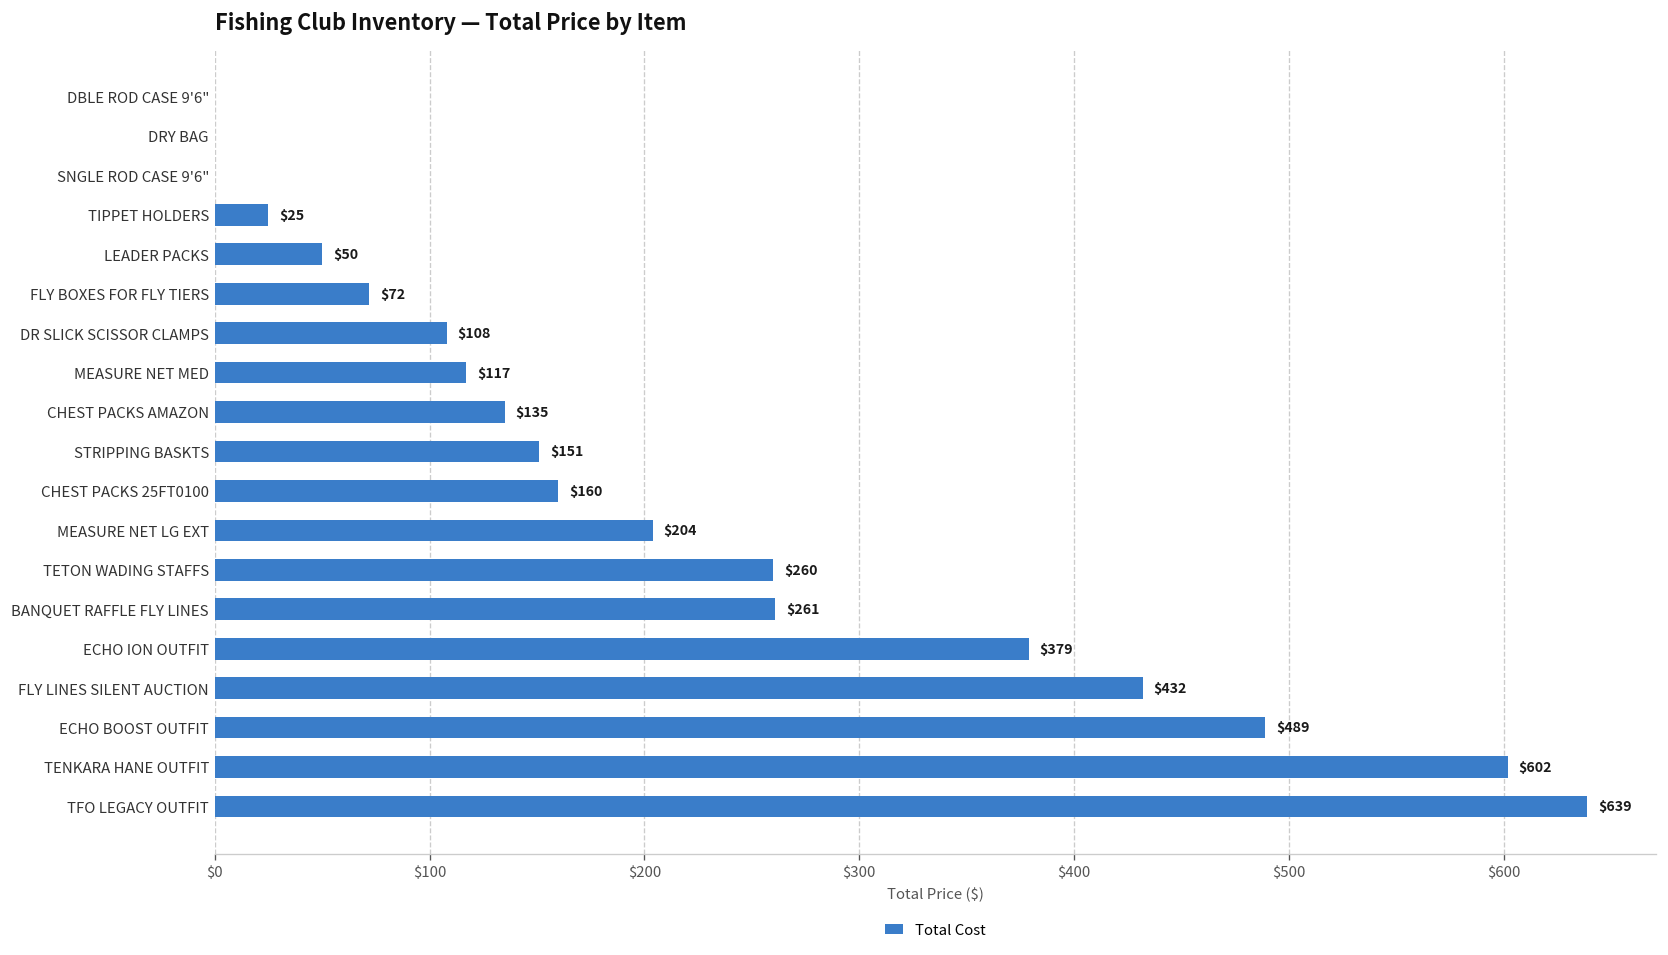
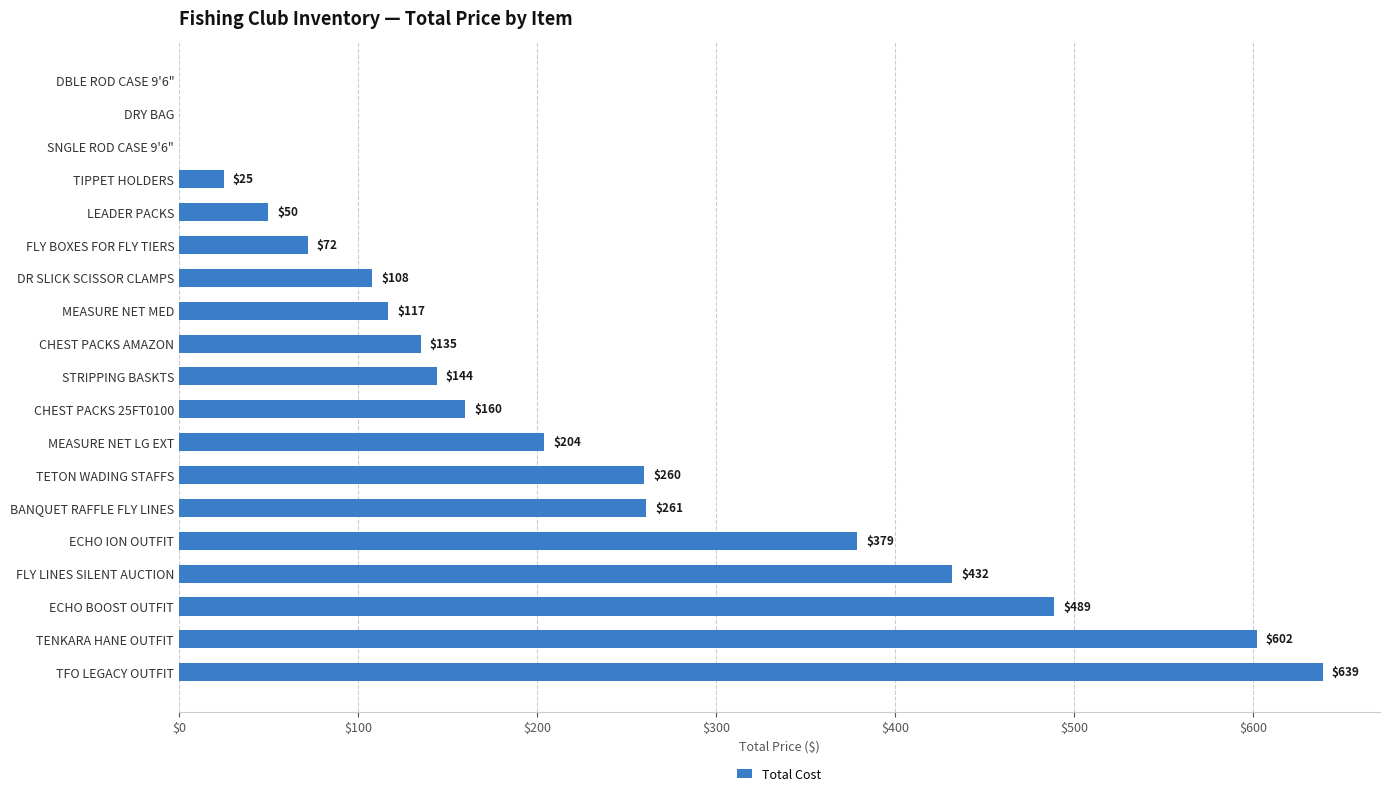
  {
    "TIPPET HOLDERS": "$25",
    "LEADER PACKS": "$50",
    "FLY BOXES FOR FLY TIERS": "$72",
    "DR SLICK SCISSOR CLAMPS": "$108",
    "MEASURE NET MED": "$117",
    "CHEST PACKS AMAZON": "$135",
-   "STRIPPING BASKTS": "$151",
+   "STRIPPING BASKTS": "$144",
    "CHEST PACKS 25FT0100": "$160",
    "MEASURE NET LG EXT": "$204",
    "TETON WADING STAFFS": "$260",
    "BANQUET RAFFLE FLY LINES": "$261",
    "ECHO ION OUTFIT": "$379",
    "FLY LINES SILENT AUCTION": "$432",
    "ECHO BOOST OUTFIT": "$489",
    "TENKARA HANE OUTFIT": "$602",
    "TFO LEGACY OUTFIT": "$639"
  }
